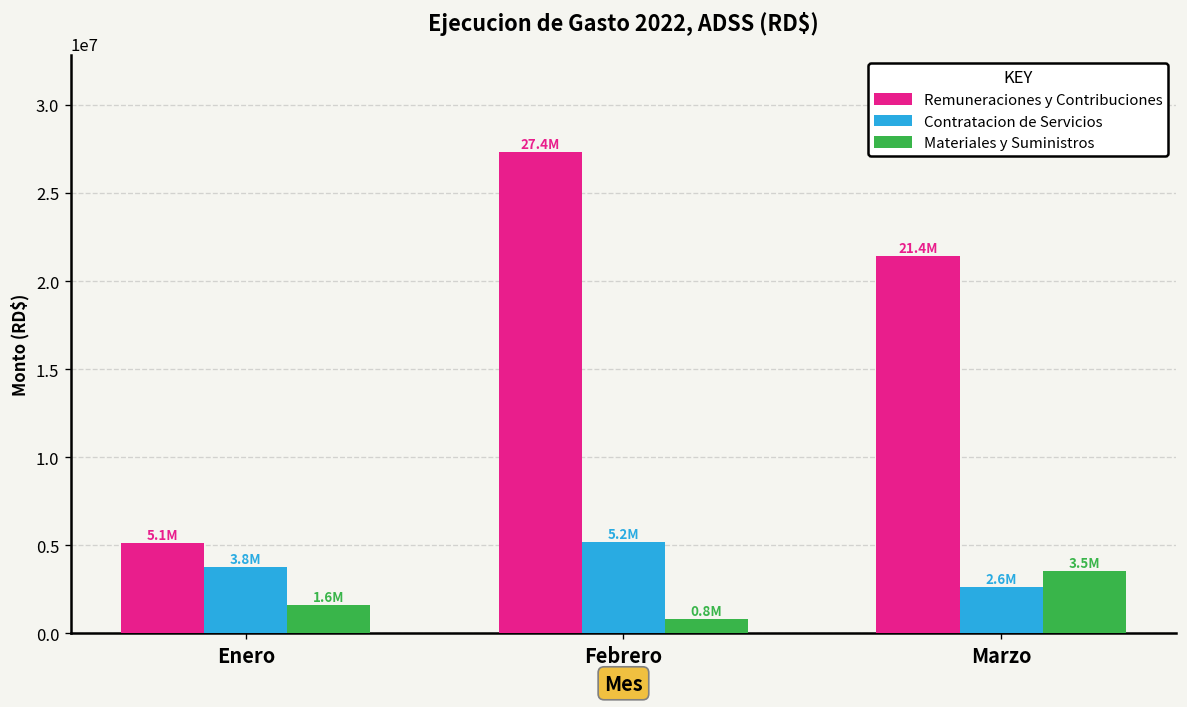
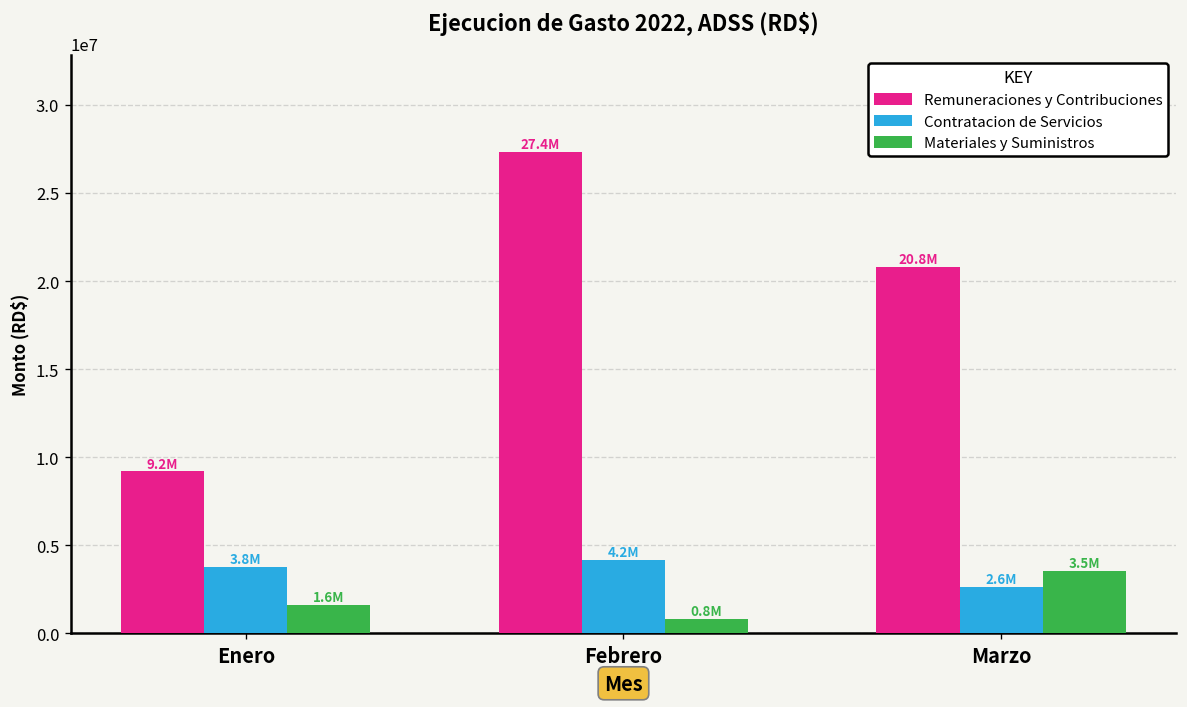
  {
    "Remuneraciones y Contribuciones": {
-     "Enero": "5.1M",
+     "Enero": "9.2M",
      "Febrero": "27.4M",
-     "Marzo": "21.4M"
+     "Marzo": "20.8M"
    },
    "Contratacion de Servicios": {
      "Enero": "3.8M",
-     "Febrero": "5.2M",
+     "Febrero": "4.2M",
      "Marzo": "2.6M"
    },
    "Materiales y Suministros": {
      "Enero": "1.6M",
      "Febrero": "0.8M",
      "Marzo": "3.5M"
    }
  }
